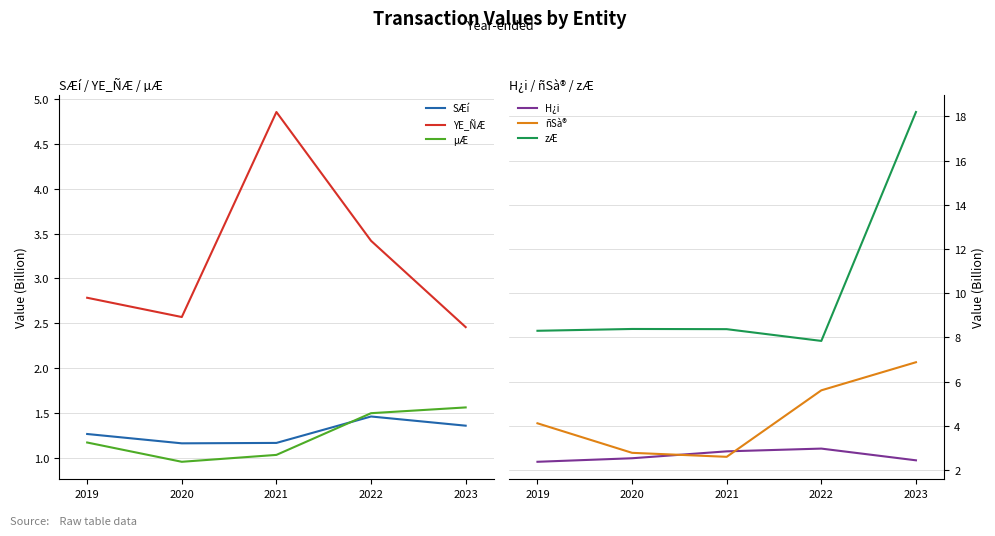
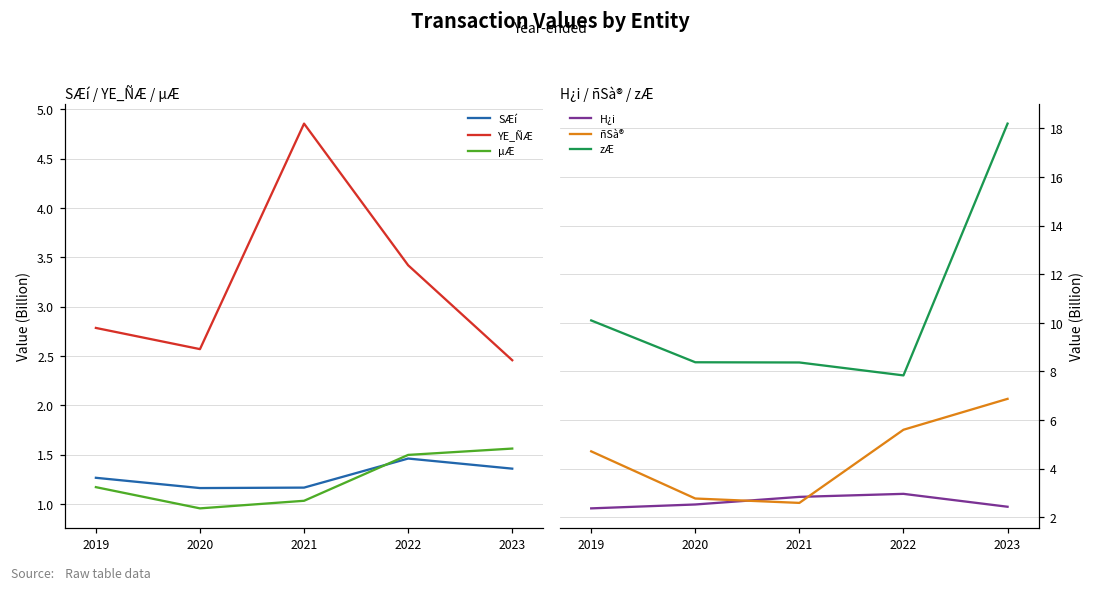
  {
    "SÆí / YE_ÑÆ / µÆ": {
      "SÆí": {
        "2019": 1.3,
        "2020": 1.2,
        "2021": 1.2,
        "2022": 1.5,
        "2023": 1.4
      },
      "YE_ÑÆ": {
        "2019": 2.8,
        "2020": 2.6,
        "2021": 4.9,
        "2022": 3.4,
        "2023": 2.5
      },
      "µÆ": {
        "2019": 1.2,
        "2020": 1.0,
        "2021": 1.0,
        "2022": 1.5,
        "2023": 1.6
      }
    },
    "H¿i / ñSà® / zÆ": {
      "H¿i": {
        "2019": 2.4,
        "2020": 2.5,
        "2021": 2.8,
        "2022": 3.0,
        "2023": 2.4
      },
      "ñSà®": {
-       "2019": 4.1,
+       "2019": 4.7,
        "2020": 2.8,
        "2021": 2.6,
        "2022": 5.6,
        "2023": 6.9
      },
      "zÆ": {
-       "2019": 8.3,
+       "2019": 10.1,
        "2020": 8.4,
        "2021": 8.4,
        "2022": 7.8,
        "2023": 18.2
      }
    }
  }
